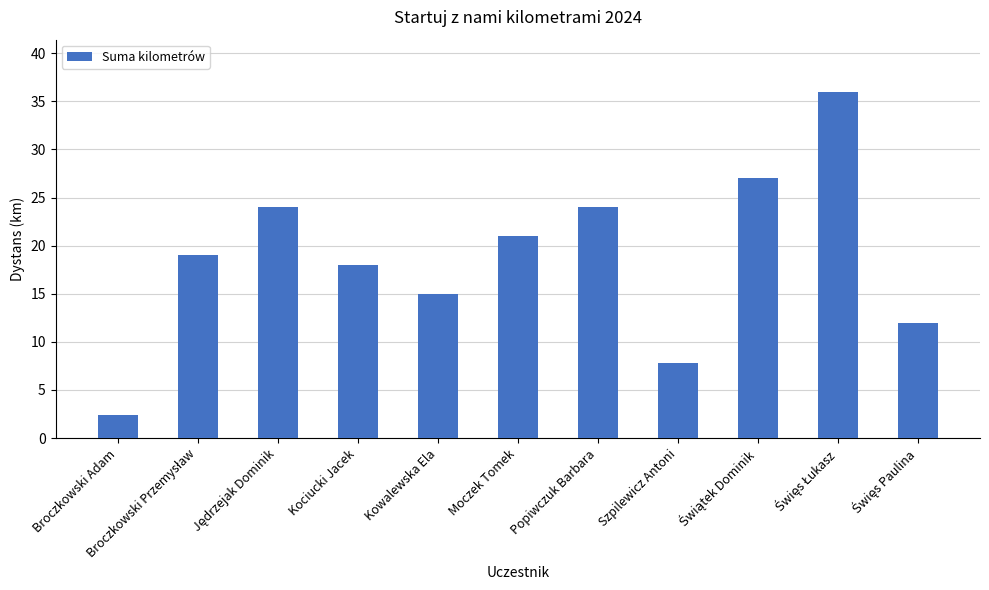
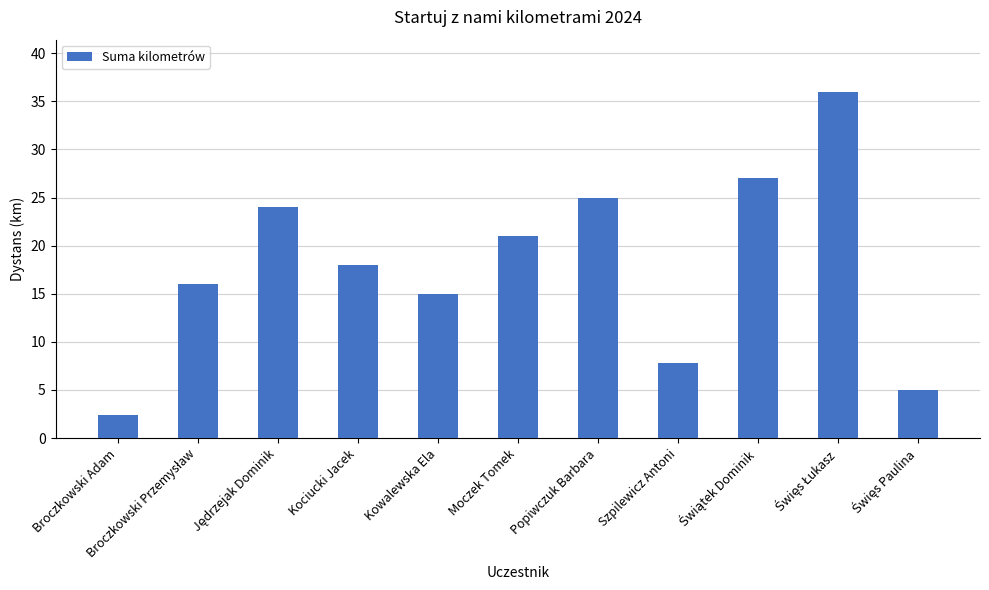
  {
    "Broczkowski Adam": 2,
-   "Broczkowski Przemysław": 19,
+   "Broczkowski Przemysław": 16,
    "Jędrzejak Dominik": 24,
    "Kociucki Jacek": 18,
    "Kowalewska Ela": 15,
    "Moczek Tomek": 21,
-   "Popiwczuk Barbara": 24,
+   "Popiwczuk Barbara": 25,
    "Szpilewicz Antoni": 8,
    "Świątek Dominik": 27,
    "Święs Łukasz": 36,
-   "Święs Paulina": 12
+   "Święs Paulina": 5
  }
